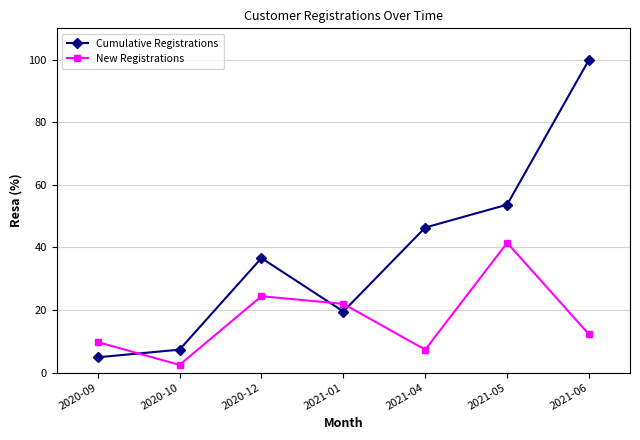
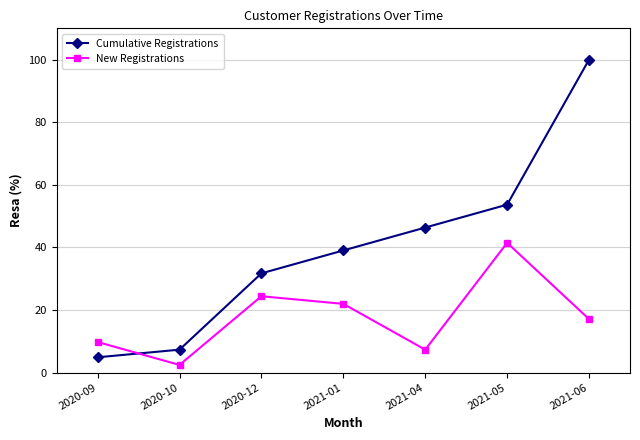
  {
    "Cumulative Registrations": {
      "2020-09": 5,
      "2020-10": 7,
-     "2020-12": 37,
-     "2021-01": 20,
+     "2020-12": 32,
+     "2021-01": 39,
      "2021-04": 46,
      "2021-05": 54,
      "2021-06": 100
    },
    "New Registrations": {
      "2020-09": 10,
      "2020-10": 2,
      "2020-12": 24,
      "2021-01": 22,
      "2021-04": 7,
      "2021-05": 41,
-     "2021-06": 12
+     "2021-06": 17
    }
  }
